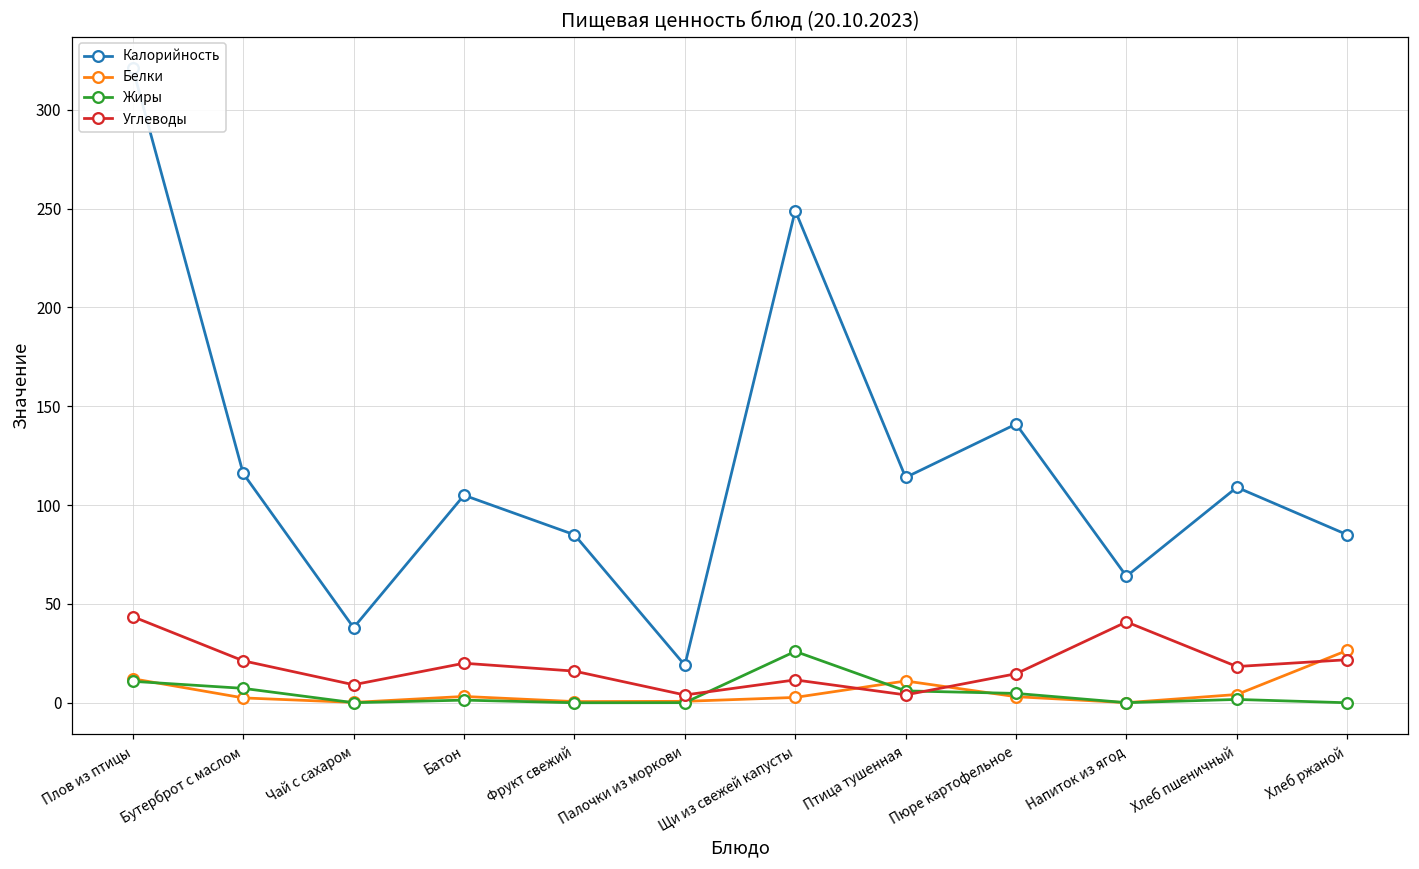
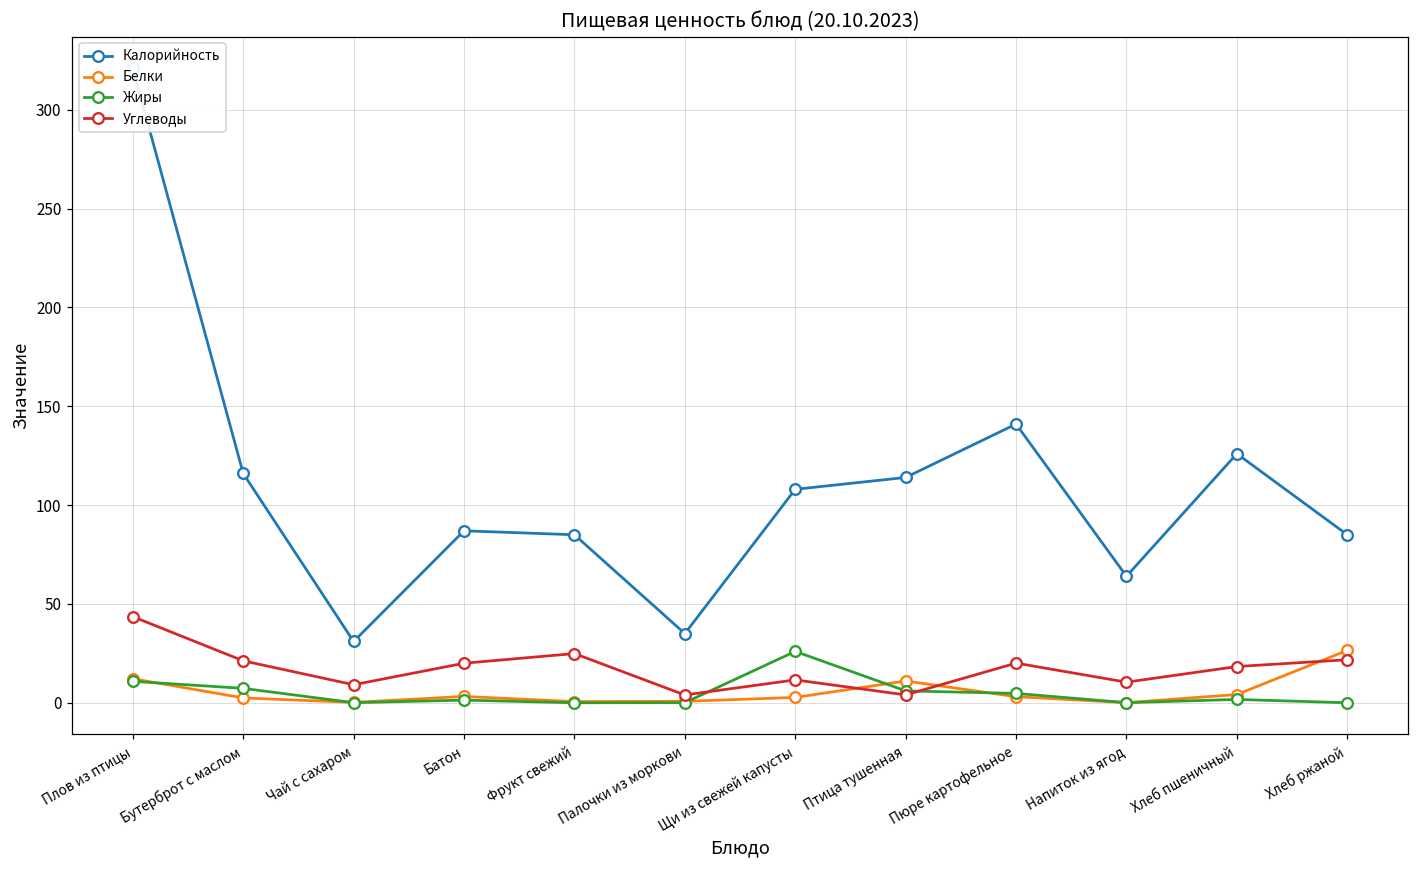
  {
    "Калорийность": {
      "Бутерброт с маслом": 116,
-     "Чай с сахаром": 38,
-     "Батон": 105,
+     "Чай с сахаром": 31,
+     "Батон": 87,
      "Фрукт свежий": 85,
-     "Палочки из моркови": 19,
-     "Щи из свежей капусты": 249,
+     "Палочки из моркови": 35,
+     "Щи из свежей капусты": 108,
      "Птица тушенная": 114,
      "Пюре картофельное": 141,
      "Напиток из ягод": 64,
-     "Хлеб пшеничный": 109,
+     "Хлеб пшеничный": 126,
      "Хлеб ржаной": 85
    },
    "Белки": {
      "Бутерброт с маслом": 2,
      "Батон": 3,
      "Щи из свежей капусты": 3,
      "Птица тушенная": 11,
      "Пюре картофельное": 3,
      "Хлеб пшеничный": 4,
      "Хлеб ржаной": 26
    },
    "Жиры": {
      "Бутерброт с маслом": 7,
      "Батон": 1,
      "Щи из свежей капусты": 26,
      "Птица тушенная": 6,
      "Пюре картофельное": 5,
      "Хлеб пшеничный": 2,
      "Хлеб ржаной": 0
    },
    "Углеводы": {
      "Плов из птицы": 44,
      "Бутерброт с маслом": 21,
      "Чай с сахаром": 9,
      "Батон": 20,
-     "Фрукт свежий": 16,
+     "Фрукт свежий": 25,
      "Палочки из моркови": 4,
      "Щи из свежей капусты": 12,
      "Птица тушенная": 4,
-     "Пюре картофельное": 15,
-     "Напиток из ягод": 41,
+     "Пюре картофельное": 20,
+     "Напиток из ягод": 10,
      "Хлеб пшеничный": 18,
      "Хлеб ржаной": 22
    }
  }
